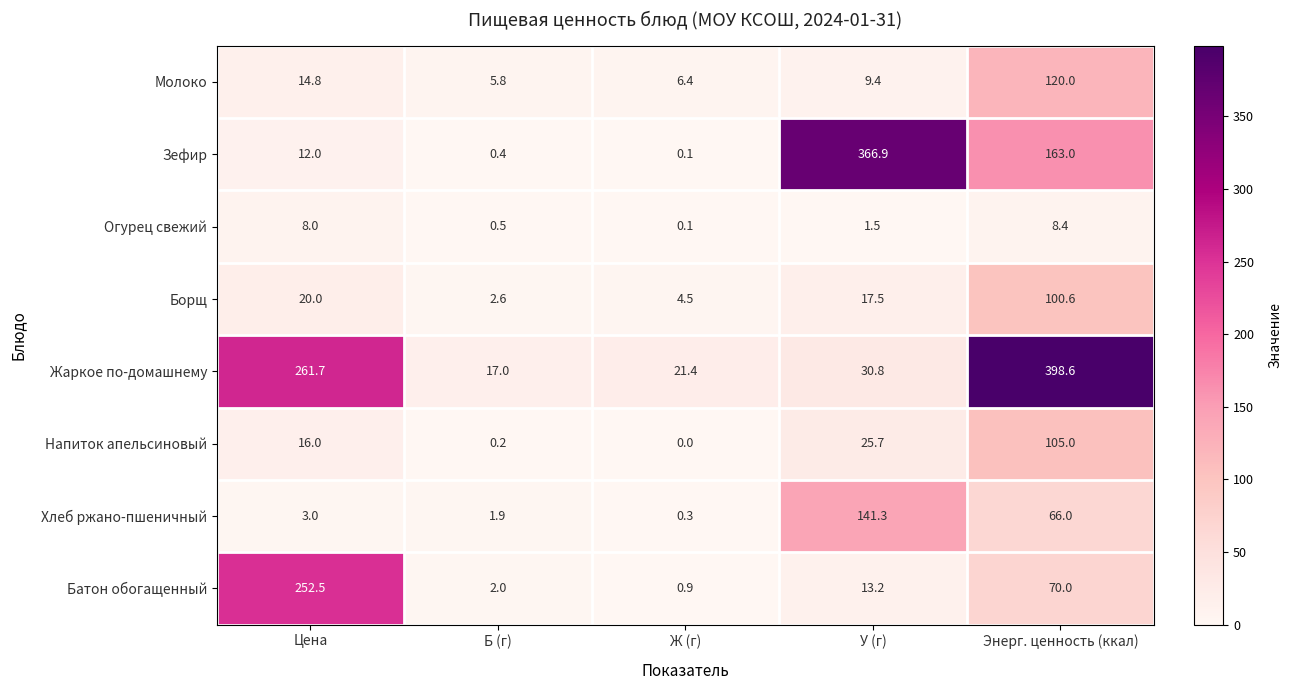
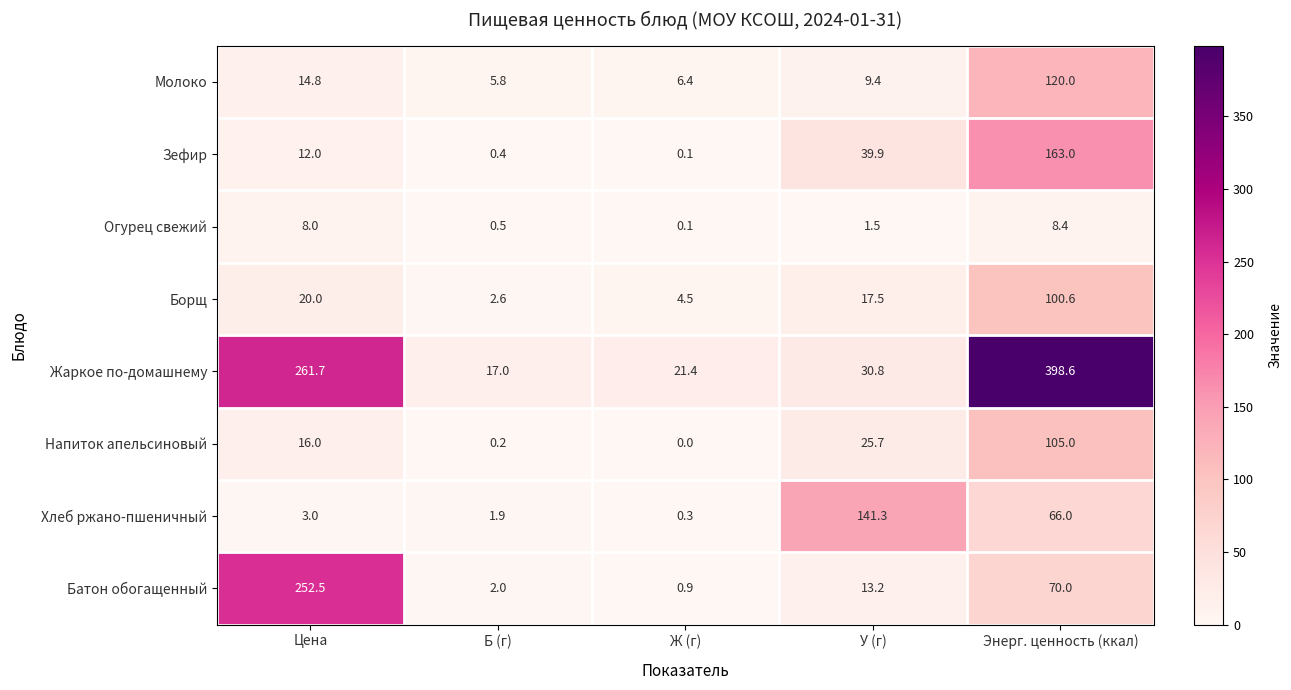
  {
    "Молоко": {
      "Цена": 14.8,
      "Б (г)": 5.8,
      "Ж (г)": 6.4,
      "У (г)": 9.4,
      "Энерг. ценность (ккал)": 120.0
    },
    "Зефир": {
      "Цена": 12.0,
      "Б (г)": 0.4,
      "Ж (г)": 0.1,
-     "У (г)": 366.9,
+     "У (г)": 39.9,
      "Энерг. ценность (ккал)": 163.0
    },
    "Огурец свежий": {
      "Цена": 8.0,
      "Б (г)": 0.5,
      "Ж (г)": 0.1,
      "У (г)": 1.5,
      "Энерг. ценность (ккал)": 8.4
    },
    "Борщ": {
      "Цена": 20.0,
      "Б (г)": 2.6,
      "Ж (г)": 4.5,
      "У (г)": 17.5,
      "Энерг. ценность (ккал)": 100.6
    },
    "Жаркое по-домашнему": {
      "Цена": 261.7,
      "Б (г)": 17.0,
      "Ж (г)": 21.4,
      "У (г)": 30.8,
      "Энерг. ценность (ккал)": 398.6
    },
    "Напиток апельсиновый": {
      "Цена": 16.0,
      "Б (г)": 0.2,
      "Ж (г)": 0.0,
      "У (г)": 25.7,
      "Энерг. ценность (ккал)": 105.0
    },
    "Хлеб ржано-пшеничный": {
      "Цена": 3.0,
      "Б (г)": 1.9,
      "Ж (г)": 0.3,
      "У (г)": 141.3,
      "Энерг. ценность (ккал)": 66.0
    },
    "Батон обогащенный": {
      "Цена": 252.5,
      "Б (г)": 2.0,
      "Ж (г)": 0.9,
      "У (г)": 13.2,
      "Энерг. ценность (ккал)": 70.0
    }
  }
